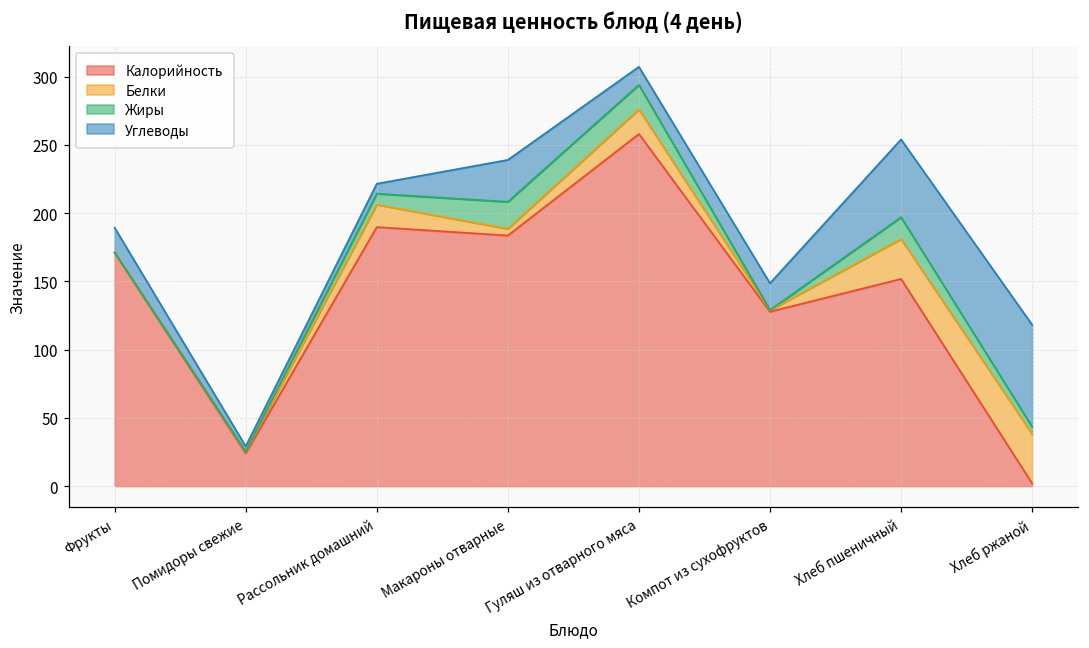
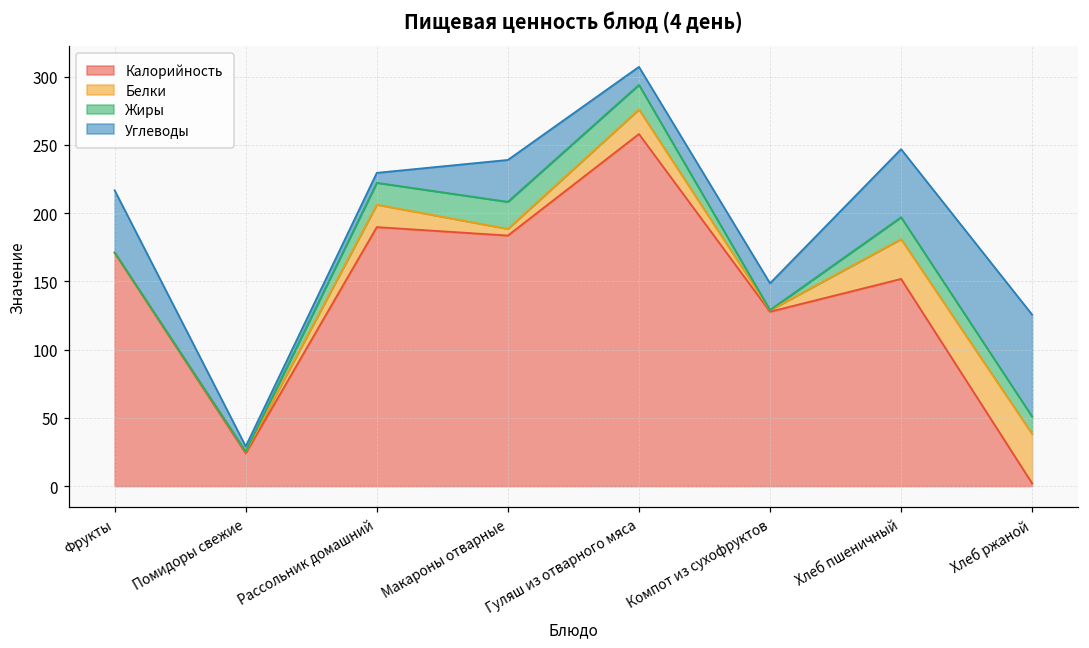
  {
    "Калорийность": {
      "Рассольник домашний": 190,
      "Макароны отварные": 184,
      "Гуляш из отварного мяса": 258,
      "Хлеб пшеничный": 152,
      "Хлеб ржаной": 2
    },
    "Белки": {
      "Рассольник домашний": 16,
      "Макароны отварные": 5,
      "Гуляш из отварного мяса": 18,
      "Хлеб пшеничный": 29,
      "Хлеб ржаной": 36
    },
    "Жиры": {
-     "Рассольник домашний": 8,
+     "Рассольник домашний": 16,
      "Макароны отварные": 20,
      "Гуляш из отварного мяса": 18,
      "Хлеб пшеничный": 16,
-     "Хлеб ржаной": 5
+     "Хлеб ржаной": 13
    },
    "Углеводы": {
-     "Фрукты": 18,
+     "Фрукты": 46,
      "Помидоры свежие": 4,
      "Рассольник домашний": 7,
      "Макароны отварные": 31,
      "Гуляш из отварного мяса": 13,
      "Компот из сухофруктов": 20,
-     "Хлеб пшеничный": 57,
+     "Хлеб пшеничный": 50,
      "Хлеб ржаной": 75
    }
  }
